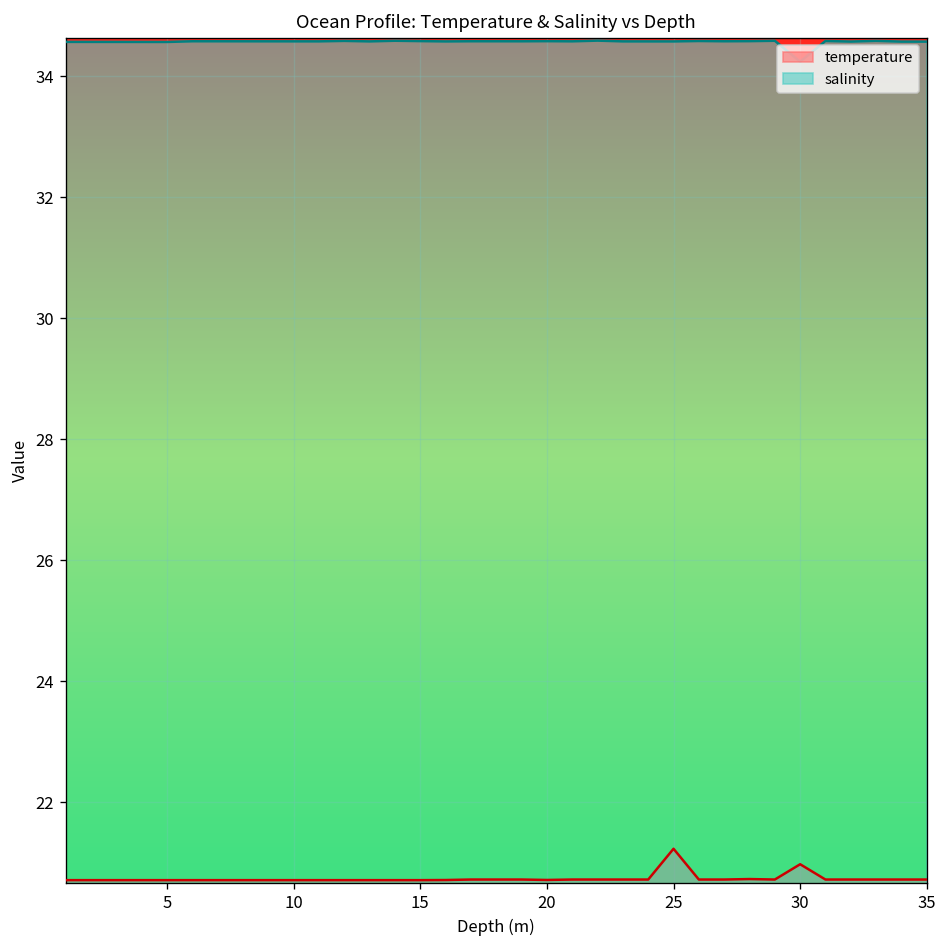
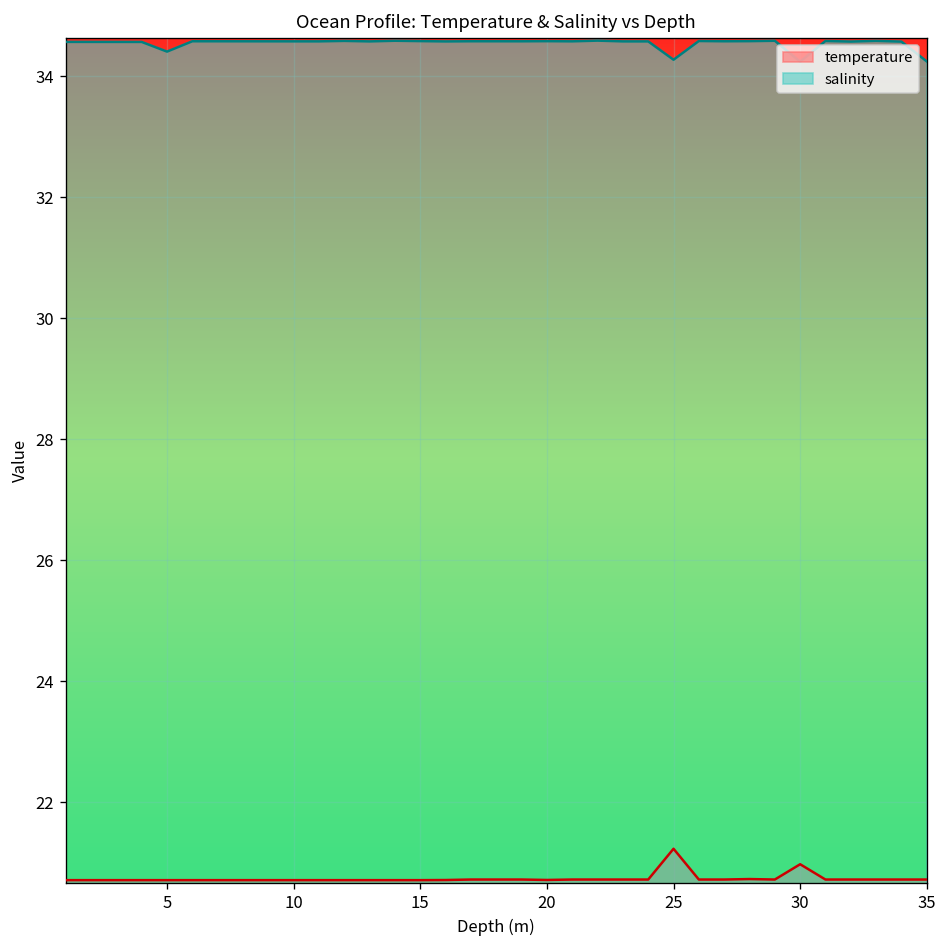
  {
    "temperature": {
      "5": 20.7,
      "10": 20.7,
      "15": 20.7,
      "20": 20.7,
      "25": 21.2,
      "30": 21.0,
      "35": 20.7
    },
    "salinity": {
-     "5": 34.6,
+     "5": 34.4,
      "10": 34.6,
      "15": 34.6,
      "20": 34.6,
-     "25": 34.6,
-     "35": 34.6
+     "25": 34.3,
+     "35": 34.2
    }
  }
